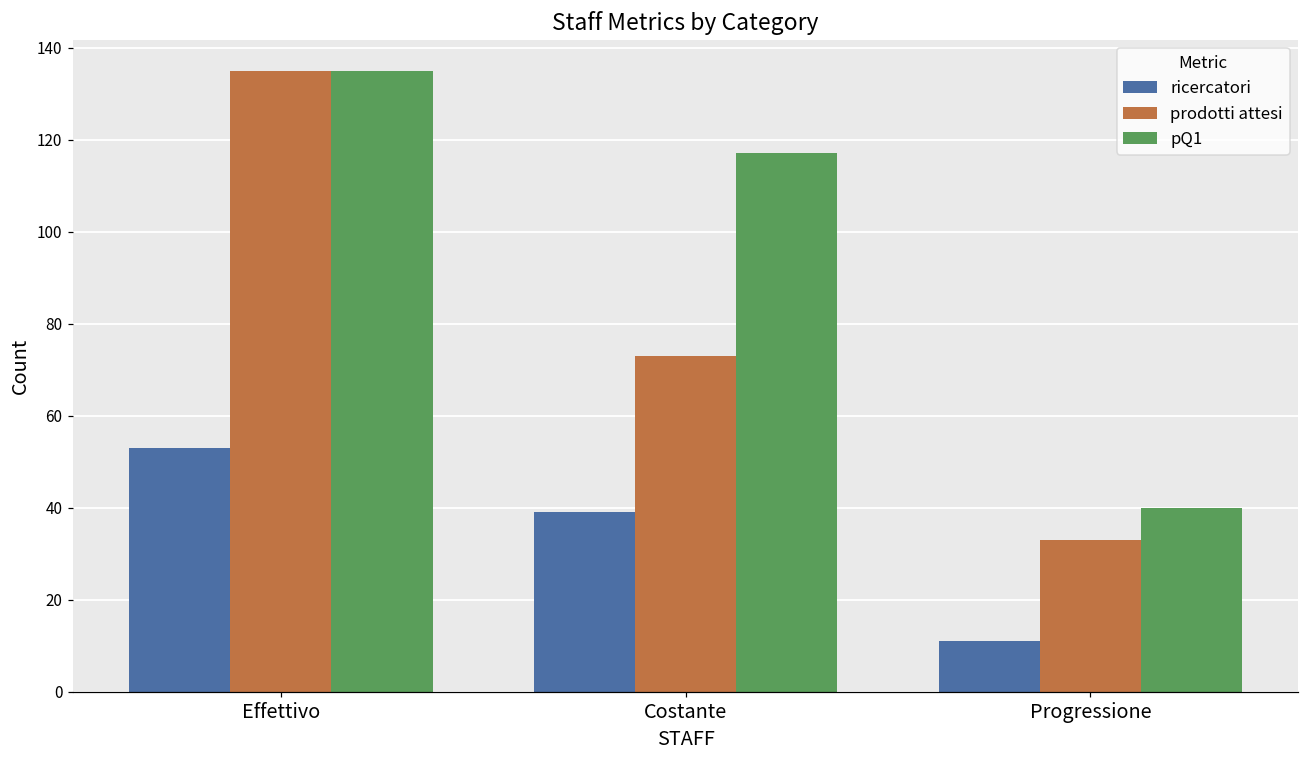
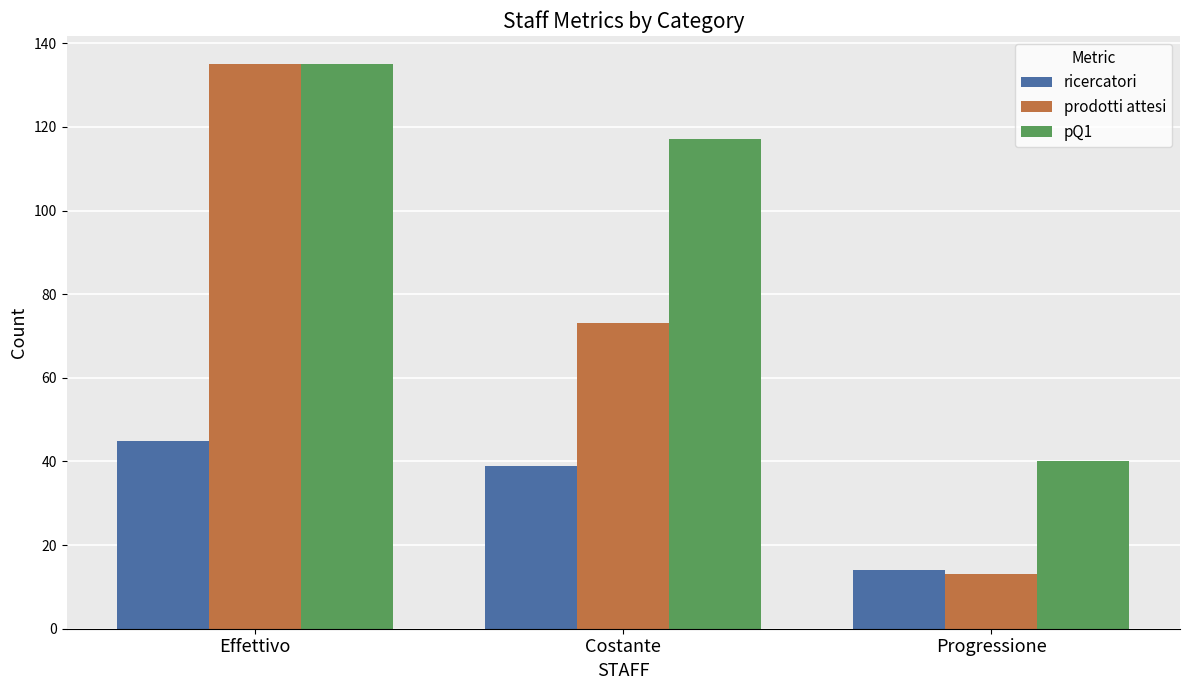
  {
    "ricercatori": {
-     "Effettivo": 53,
+     "Effettivo": 45,
      "Costante": 39,
-     "Progressione": 11
+     "Progressione": 14
    },
    "prodotti attesi": {
      "Effettivo": 135,
      "Costante": 73,
-     "Progressione": 33
+     "Progressione": 13
    },
    "pQ1": {
      "Effettivo": 135,
      "Costante": 117,
      "Progressione": 40
    }
  }
